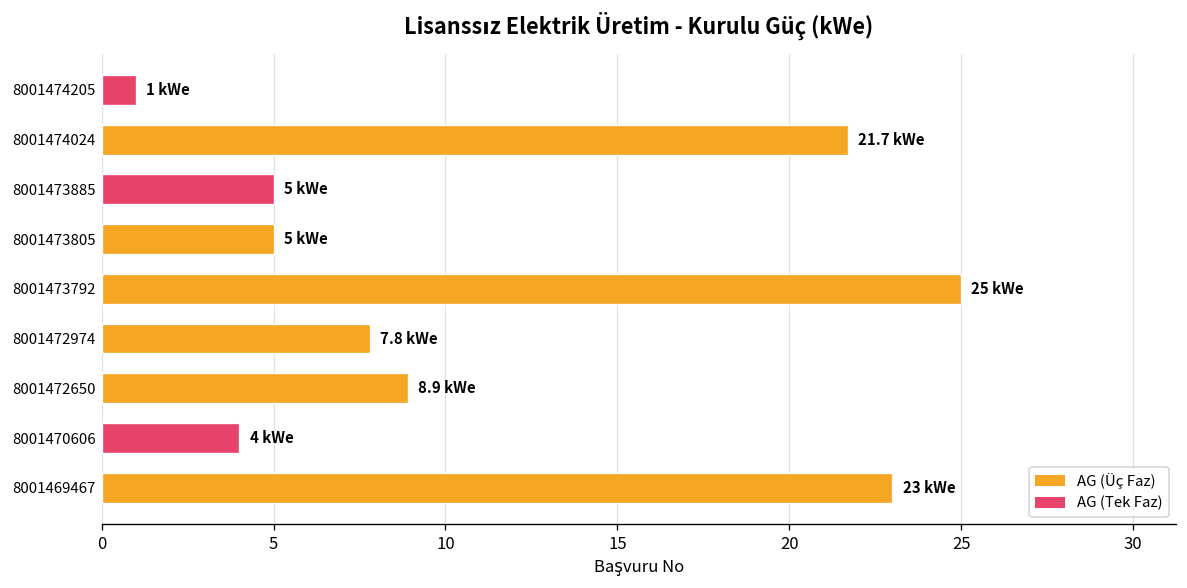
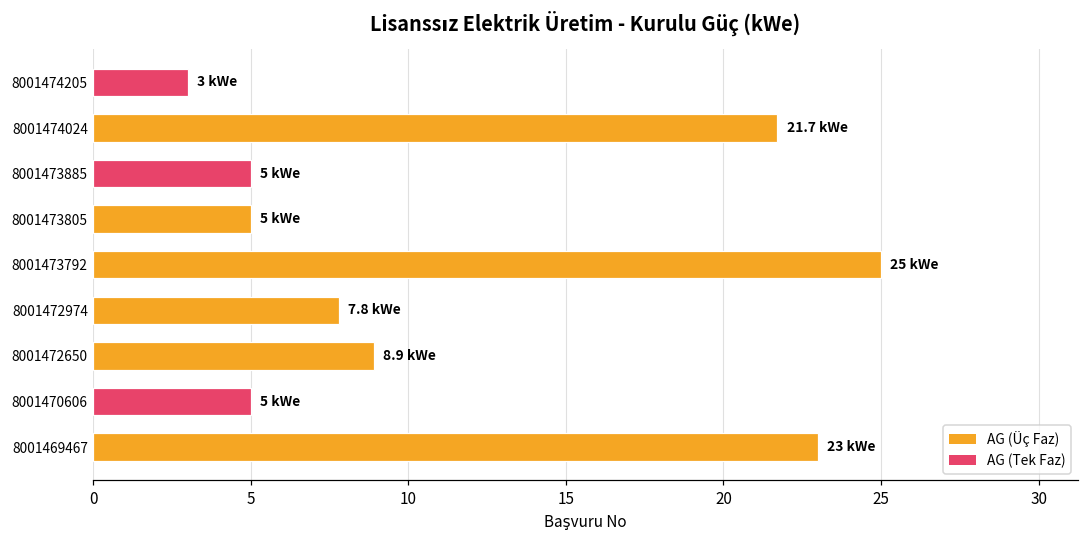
  {
-   "8001474205": 1,
+   "8001474205": 3,
    "8001474024": 21.7,
    "8001473885": 5,
    "8001473805": 5,
    "8001473792": 25,
    "8001472974": 7.8,
    "8001472650": 8.9,
-   "8001470606": 4,
+   "8001470606": 5,
    "8001469467": 23
  }
